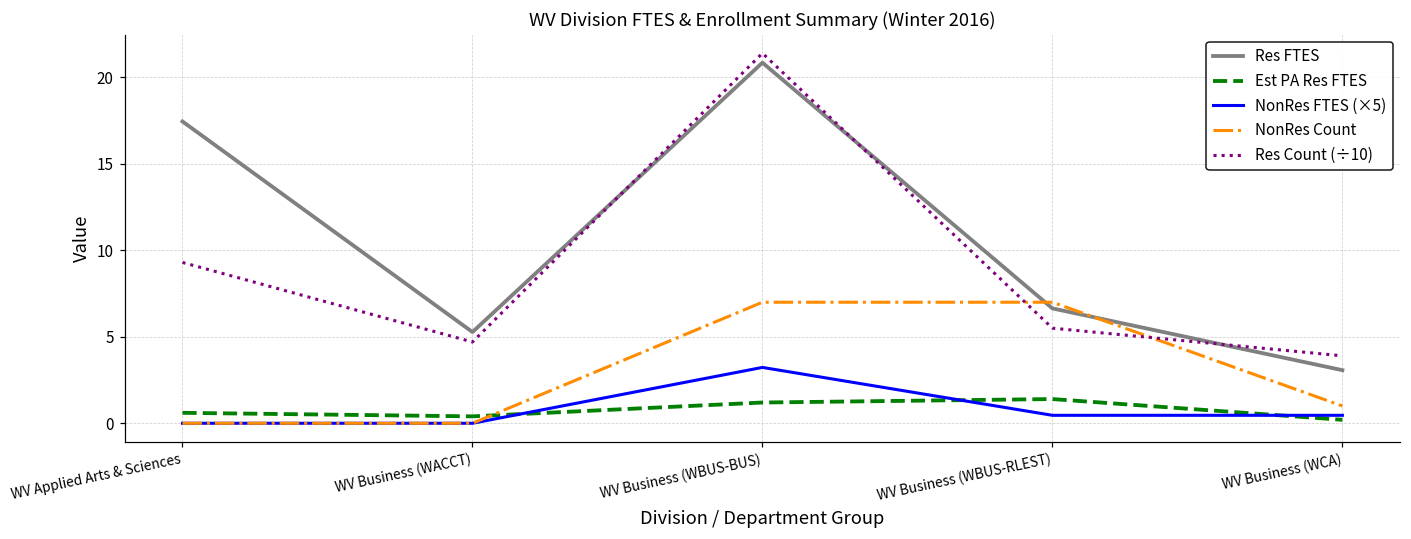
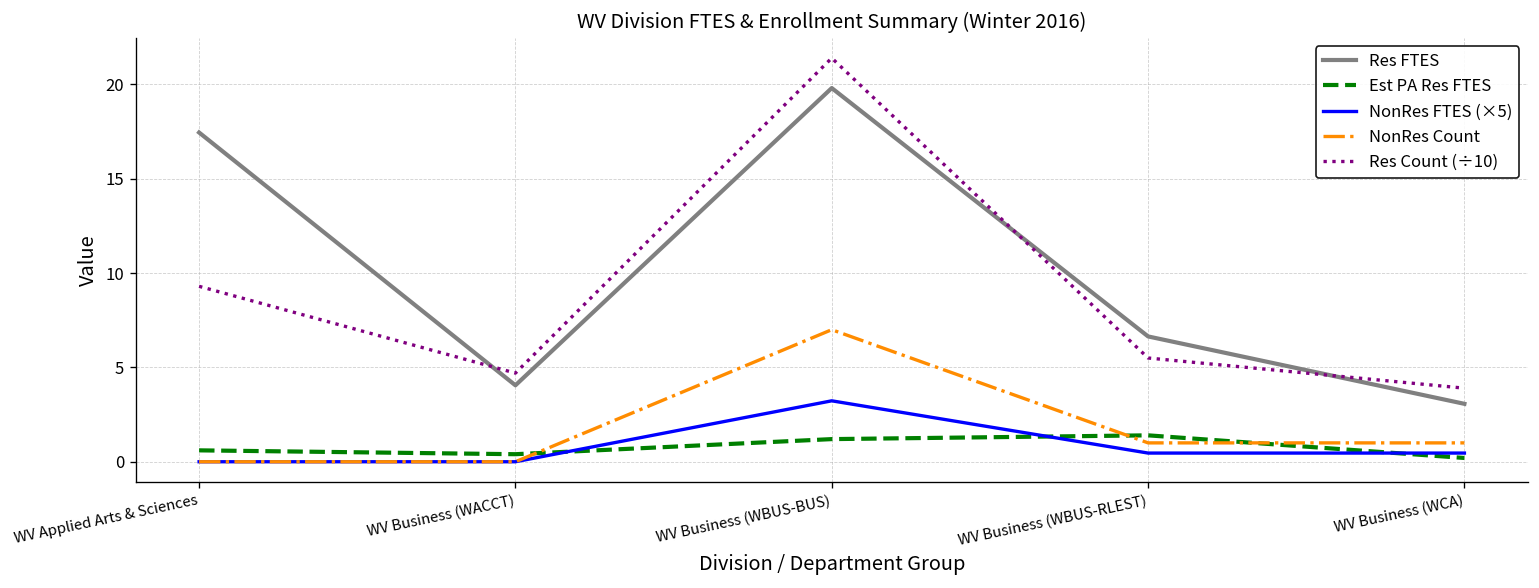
  {
    "Res FTES": {
      "WV Applied Arts & Sciences": 17.5,
-     "WV Business (WACCT)": 5.3,
-     "WV Business (WBUS-BUS)": 20.9,
+     "WV Business (WACCT)": 4.1,
+     "WV Business (WBUS-BUS)": 19.8,
      "WV Business (WBUS-RLEST)": 6.6,
      "WV Business (WCA)": 3.1
    },
    "Est PA Res FTES": {
      "WV Applied Arts & Sciences": 0.6,
      "WV Business (WACCT)": 0.4,
      "WV Business (WBUS-BUS)": 1.2,
      "WV Business (WBUS-RLEST)": 1.4,
      "WV Business (WCA)": 0.2
    },
    "NonRes FTES (×5)": {
      "WV Business (WBUS-BUS)": 3.2,
      "WV Business (WBUS-RLEST)": 0.5,
      "WV Business (WCA)": 0.5
    },
    "NonRes Count": {
      "WV Business (WBUS-BUS)": 7,
-     "WV Business (WBUS-RLEST)": 7,
+     "WV Business (WBUS-RLEST)": 1,
      "WV Business (WCA)": 1
    },
    "Res Count (÷10)": {
      "WV Applied Arts & Sciences": 9.3,
      "WV Business (WACCT)": 4.7,
      "WV Business (WBUS-BUS)": 21.4,
      "WV Business (WBUS-RLEST)": 5.5,
      "WV Business (WCA)": 3.9
    }
  }
